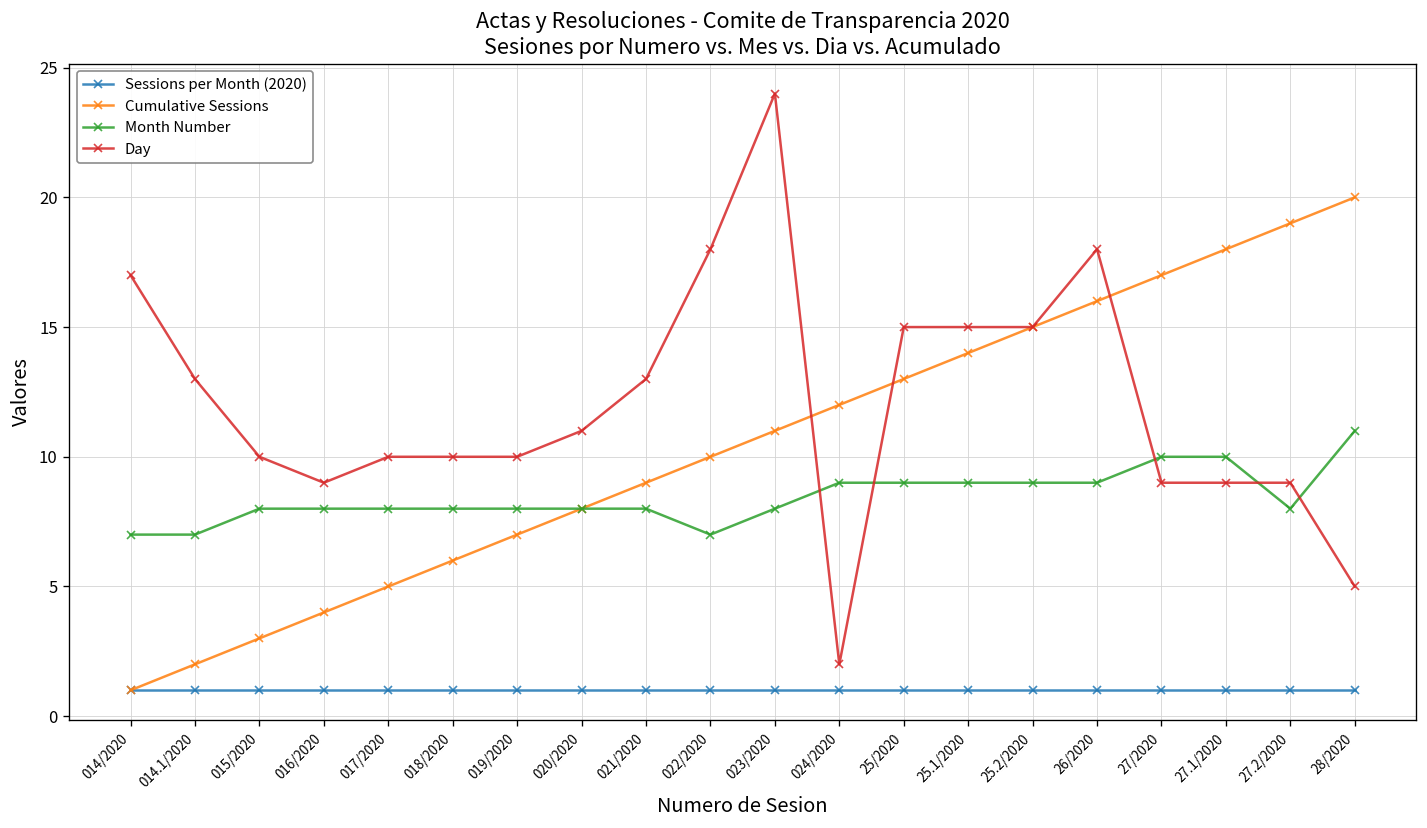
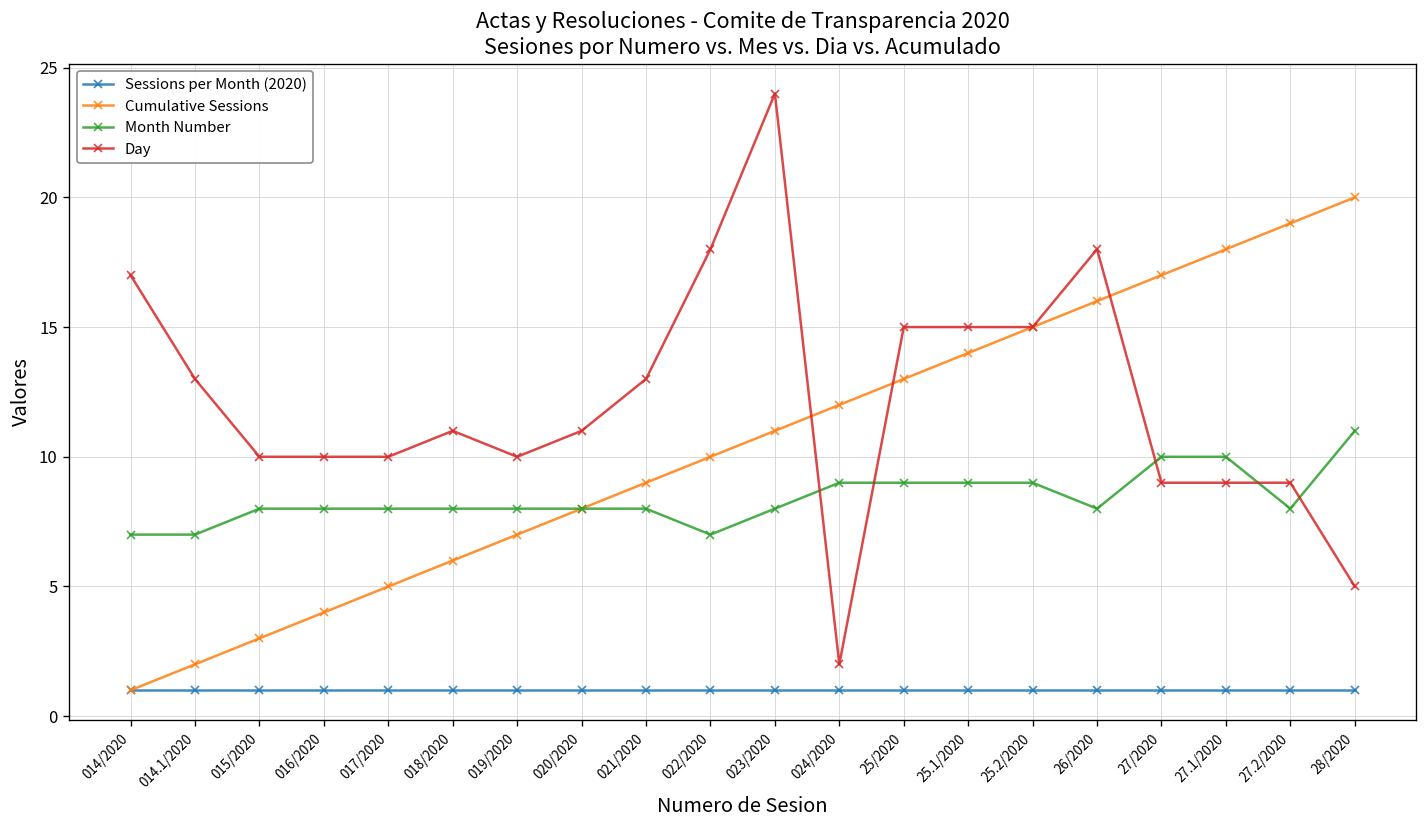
  {
    "Sessions per Month (2020)": {
      "014.1/2020": 1,
      "015/2020": 1,
      "016/2020": 1,
      "017/2020": 1,
      "018/2020": 1,
      "019/2020": 1,
      "020/2020": 1,
      "021/2020": 1,
      "022/2020": 1,
      "023/2020": 1,
      "024/2020": 1,
      "25/2020": 1,
      "25.1/2020": 1,
      "25.2/2020": 1,
      "26/2020": 1,
      "27/2020": 1,
      "27.1/2020": 1,
      "27.2/2020": 1,
      "28/2020": 1
    },
    "Cumulative Sessions": {
      "014.1/2020": 2,
      "015/2020": 3,
      "016/2020": 4,
      "017/2020": 5,
      "018/2020": 6,
      "019/2020": 7,
      "021/2020": 9,
      "022/2020": 10,
      "023/2020": 11,
      "024/2020": 12,
      "25/2020": 13,
      "25.1/2020": 14,
      "26/2020": 16,
      "27/2020": 17,
      "27.1/2020": 18,
      "27.2/2020": 19,
      "28/2020": 20
    },
    "Month Number": {
      "014/2020": 7,
      "014.1/2020": 7,
      "015/2020": 8,
      "016/2020": 8,
      "017/2020": 8,
      "018/2020": 8,
      "019/2020": 8,
      "021/2020": 8,
      "022/2020": 7,
      "023/2020": 8,
      "024/2020": 9,
      "25/2020": 9,
      "25.1/2020": 9,
      "25.2/2020": 9,
-     "26/2020": 9,
+     "26/2020": 8,
      "27/2020": 10,
      "27.1/2020": 10,
      "27.2/2020": 8,
      "28/2020": 11
    },
    "Day": {
      "014/2020": 17,
      "014.1/2020": 13,
      "015/2020": 10,
-     "016/2020": 9,
+     "016/2020": 10,
      "017/2020": 10,
-     "018/2020": 10,
+     "018/2020": 11,
      "019/2020": 10,
      "020/2020": 11,
      "021/2020": 13,
      "022/2020": 18,
      "023/2020": 24,
      "024/2020": 2,
      "25/2020": 15,
      "25.1/2020": 15,
      "26/2020": 18,
      "27/2020": 9,
      "27.1/2020": 9,
      "27.2/2020": 9,
      "28/2020": 5
    }
  }
